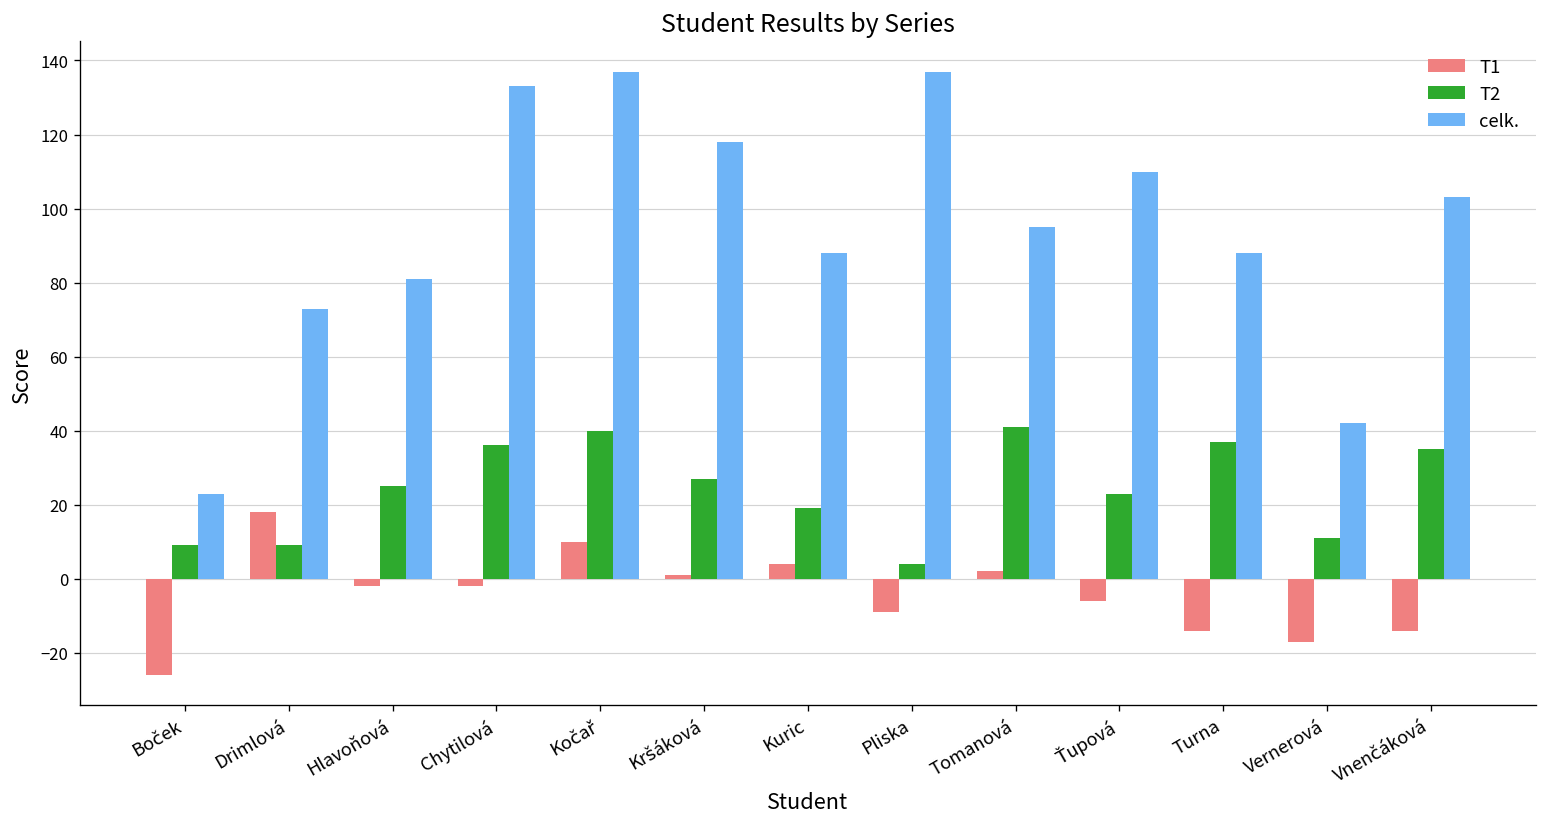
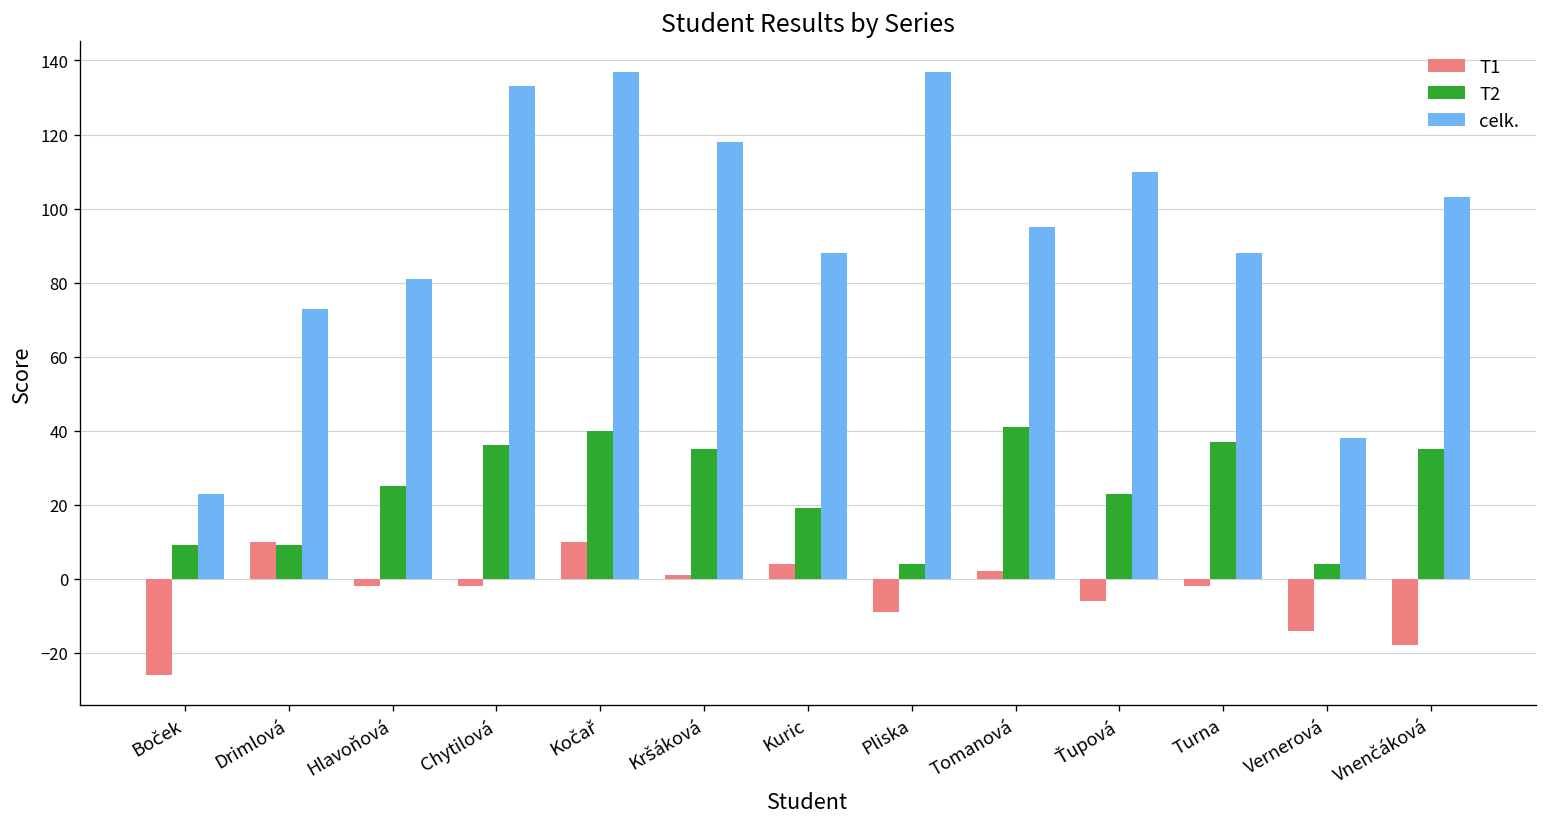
  {
    "T1": {
      "Boček": -26,
-     "Drimlová": 18,
+     "Drimlová": 10,
      "Hlavoňová": -2,
      "Chytilová": -2,
      "Kočař": 10,
      "Kršáková": 1,
      "Kuric": 4,
      "Pliska": -9,
      "Tomanová": 2,
      "Ťupová": -6,
-     "Turna": -14,
-     "Vernerová": -17,
-     "Vnenčáková": -14
+     "Turna": -2,
+     "Vernerová": -14,
+     "Vnenčáková": -18
    },
    "T2": {
      "Boček": 9,
      "Drimlová": 9,
      "Hlavoňová": 25,
      "Chytilová": 36,
      "Kočař": 40,
-     "Kršáková": 27,
+     "Kršáková": 35,
      "Kuric": 19,
      "Pliska": 4,
      "Tomanová": 41,
      "Ťupová": 23,
      "Turna": 37,
-     "Vernerová": 11,
+     "Vernerová": 4,
      "Vnenčáková": 35
    },
    "celk.": {
      "Boček": 23,
      "Drimlová": 73,
      "Hlavoňová": 81,
      "Chytilová": 133,
      "Kočař": 137,
      "Kršáková": 118,
      "Kuric": 88,
      "Pliska": 137,
      "Tomanová": 95,
      "Ťupová": 110,
      "Turna": 88,
-     "Vernerová": 42,
+     "Vernerová": 38,
      "Vnenčáková": 103
    }
  }
